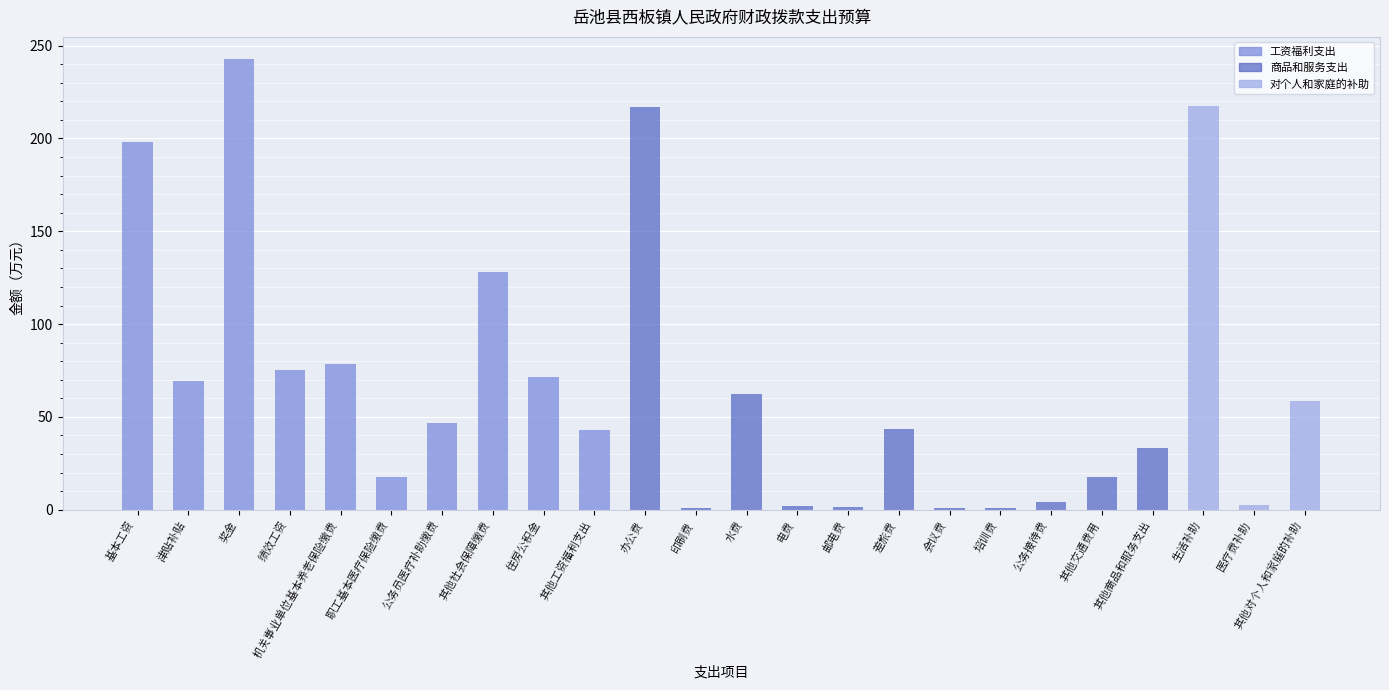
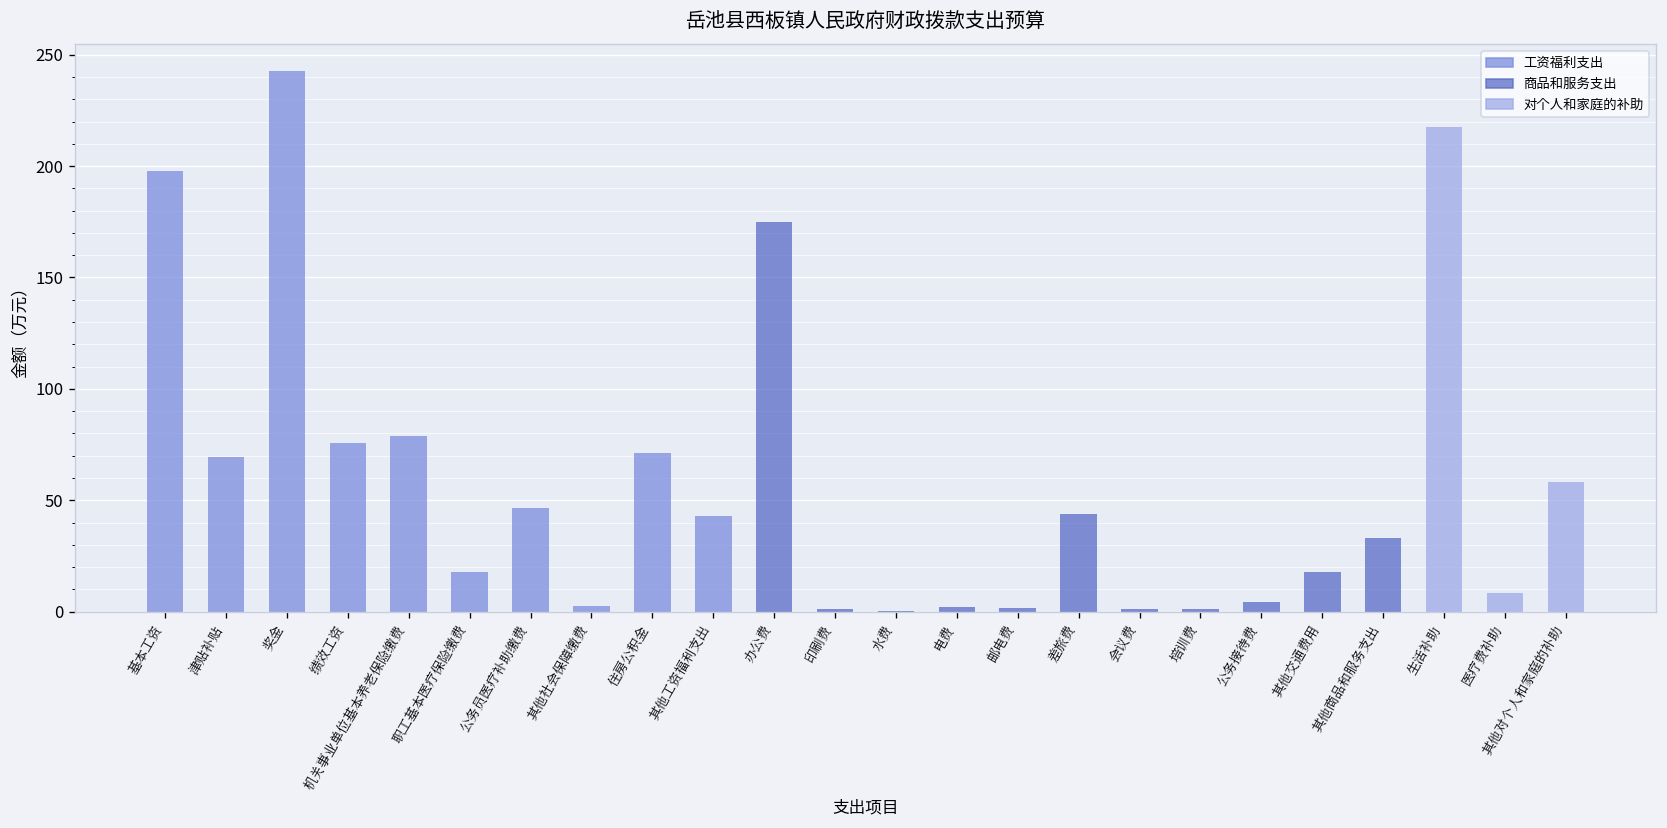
  {
    "基本工资": 198,
    "津贴补贴": 69,
    "奖金": 243,
    "绩效工资": 76,
    "机关事业单位基本养老保险缴费": 79,
    "职工基本医疗保险缴费": 18,
    "公务员医疗补助缴费": 47,
-   "其他社会保障缴费": 128,
+   "其他社会保障缴费": 2,
    "住房公积金": 71,
    "其他工资福利支出": 43,
-   "办公费": 217,
-   "水费": 63,
+   "办公费": 175,
+   "水费": 1,
    "电费": 2,
    "邮电费": 2,
    "差旅费": 44,
    "公务接待费": 4,
    "其他交通费用": 18,
    "其他商品和服务支出": 33,
    "生活补助": 218,
-   "医疗费补助": 2,
+   "医疗费补助": 8,
    "其他对个人和家庭的补助": 58
  }
